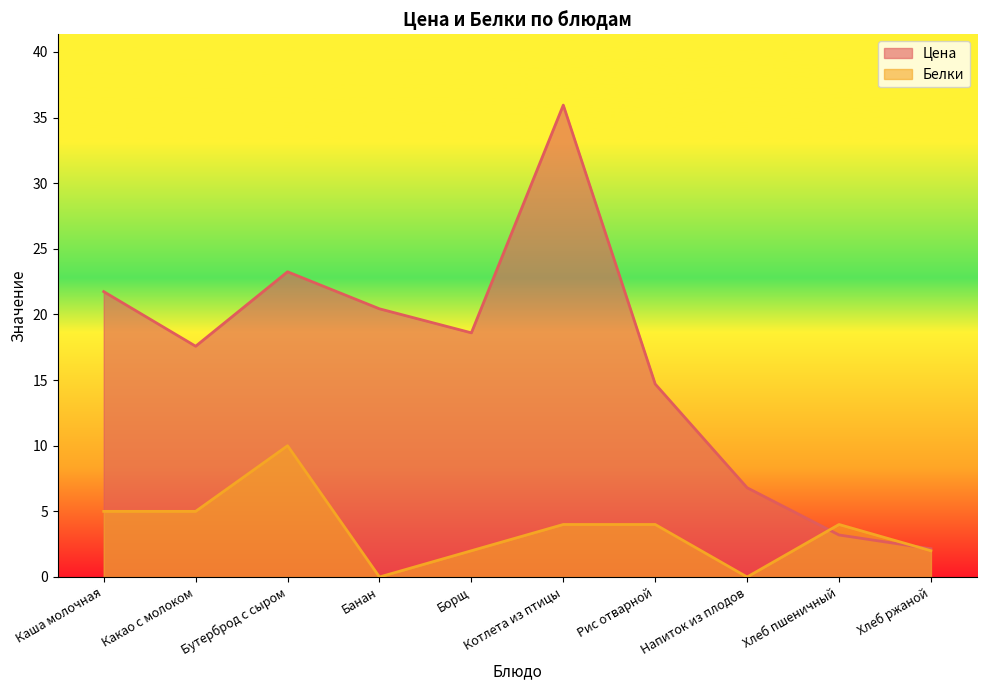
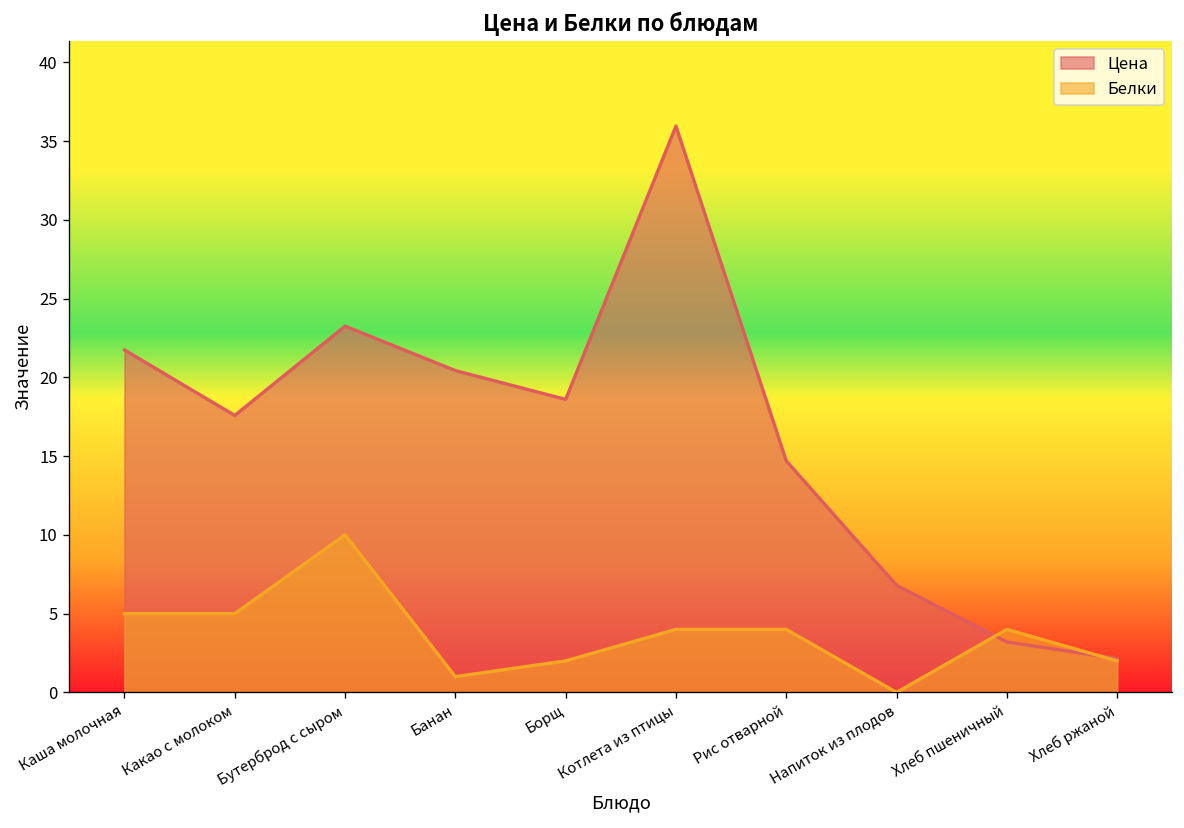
  {
    "Цена": {
      "Каша молочная": 21.7,
      "Какао с молоком": 17.6,
      "Бутерброд с сыром": 23.3,
      "Банан": 20.4,
      "Борщ": 18.6,
      "Котлета из птицы": 36,
      "Рис отварной": 14.7,
      "Напиток из плодов": 6.8,
      "Хлеб пшеничный": 3.2
    },
    "Белки": {
      "Каша молочная": 5,
      "Какао с молоком": 5,
      "Бутерброд с сыром": 10,
-     "Банан": 0,
+     "Банан": 1,
      "Борщ": 2,
      "Котлета из птицы": 4,
      "Рис отварной": 4,
      "Напиток из плодов": 0,
      "Хлеб пшеничный": 4
    }
  }
